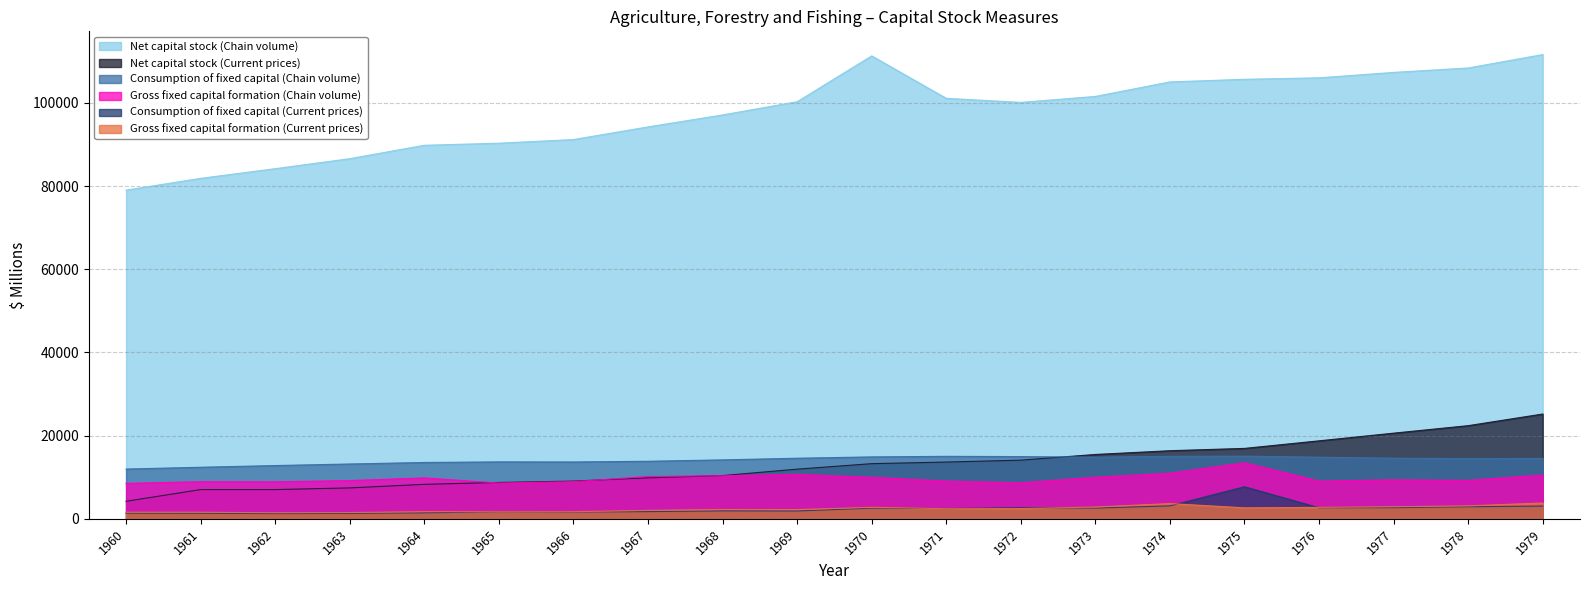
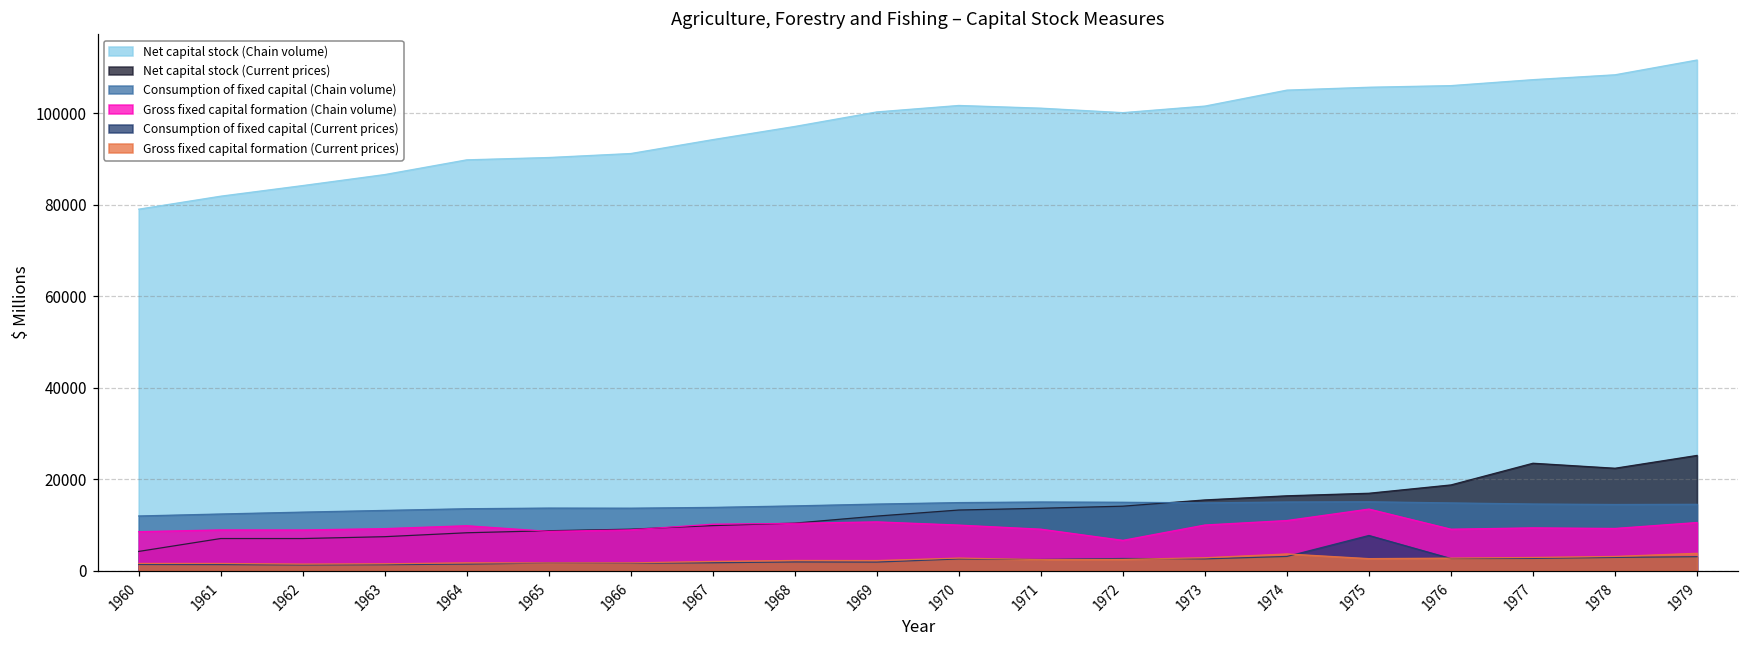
  {
    "Net capital stock (Chain volume)": {
      "1960": 79000,
      "1961": 82000,
      "1962": 84000,
      "1963": 87000,
      "1964": 90000,
      "1965": 90000,
      "1966": 91000,
      "1967": 94000,
      "1968": 97000,
      "1969": 100000,
-     "1970": 111000,
+     "1970": 102000,
      "1971": 101000,
      "1972": 100000,
      "1973": 102000,
      "1974": 105000,
      "1975": 106000,
      "1976": 106000,
      "1977": 107000,
      "1978": 108000,
      "1979": 112000
    },
    "Net capital stock (Current prices)": {
      "1960": 4000,
      "1961": 7000,
      "1962": 7000,
      "1963": 7000,
      "1964": 8000,
      "1969": 12000,
      "1970": 13000,
      "1971": 14000,
      "1972": 14000,
      "1973": 15000,
      "1974": 16000,
      "1975": 17000,
      "1976": 19000,
-     "1977": 21000,
+     "1977": 23000,
      "1978": 22000,
      "1979": 25000
    },
    "Consumption of fixed capital (Chain volume)": {
      "1960": 12000,
      "1961": 12000,
      "1962": 13000,
      "1963": 13000,
      "1964": 14000,
      "1965": 14000,
      "1966": 14000,
      "1967": 14000,
      "1968": 14000,
      "1969": 15000,
      "1970": 15000,
      "1971": 15000,
      "1972": 15000,
      "1973": 15000,
      "1974": 15000,
      "1975": 15000,
      "1976": 15000,
      "1977": 15000,
      "1978": 14000,
      "1979": 15000
    },
    "Gross fixed capital formation (Chain volume)": {
      "1960": 9000,
      "1961": 9000,
      "1962": 9000,
      "1963": 9000,
      "1964": 10000,
      "1969": 11000,
      "1970": 10000,
      "1971": 9000,
-     "1972": 9000,
+     "1972": 7000,
      "1973": 10000,
      "1974": 11000,
      "1975": 13000,
      "1976": 9000,
      "1977": 9000,
      "1978": 9000,
      "1979": 11000
    },
    "Consumption of fixed capital (Current prices)": {
      "1975": 8000,
      "1979": 3000
    },
    "Gross fixed capital formation (Current prices)": {
      "1975": 3000,
      "1979": 4000
    }
  }
